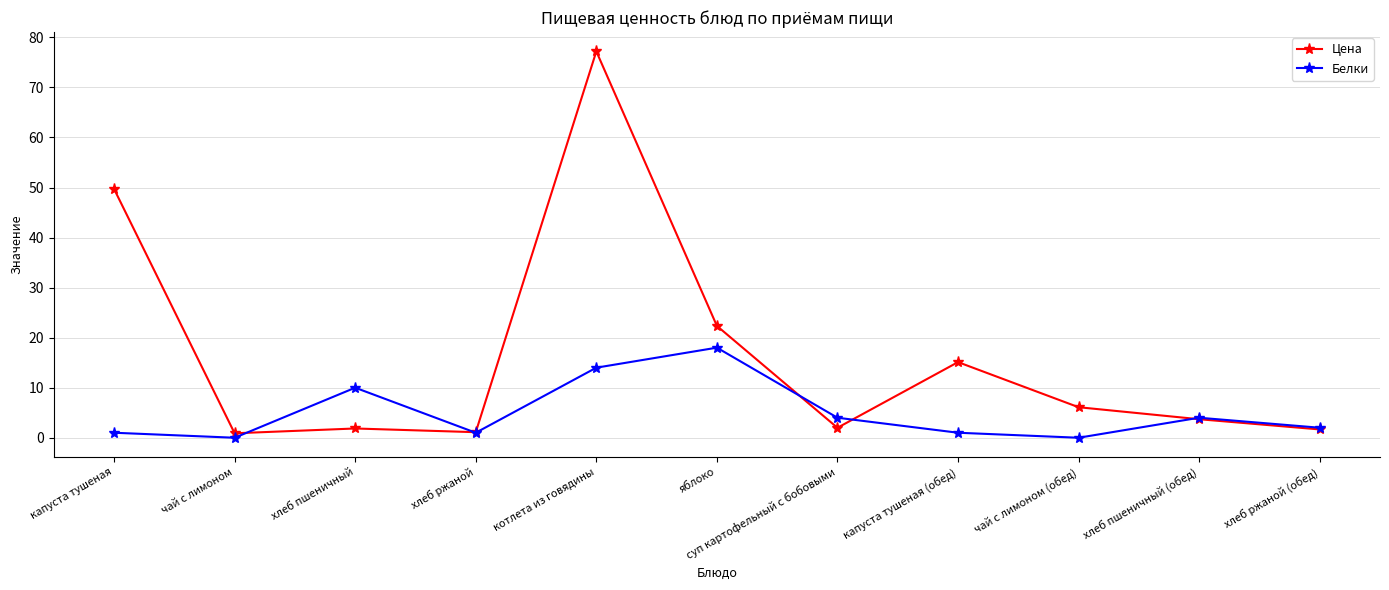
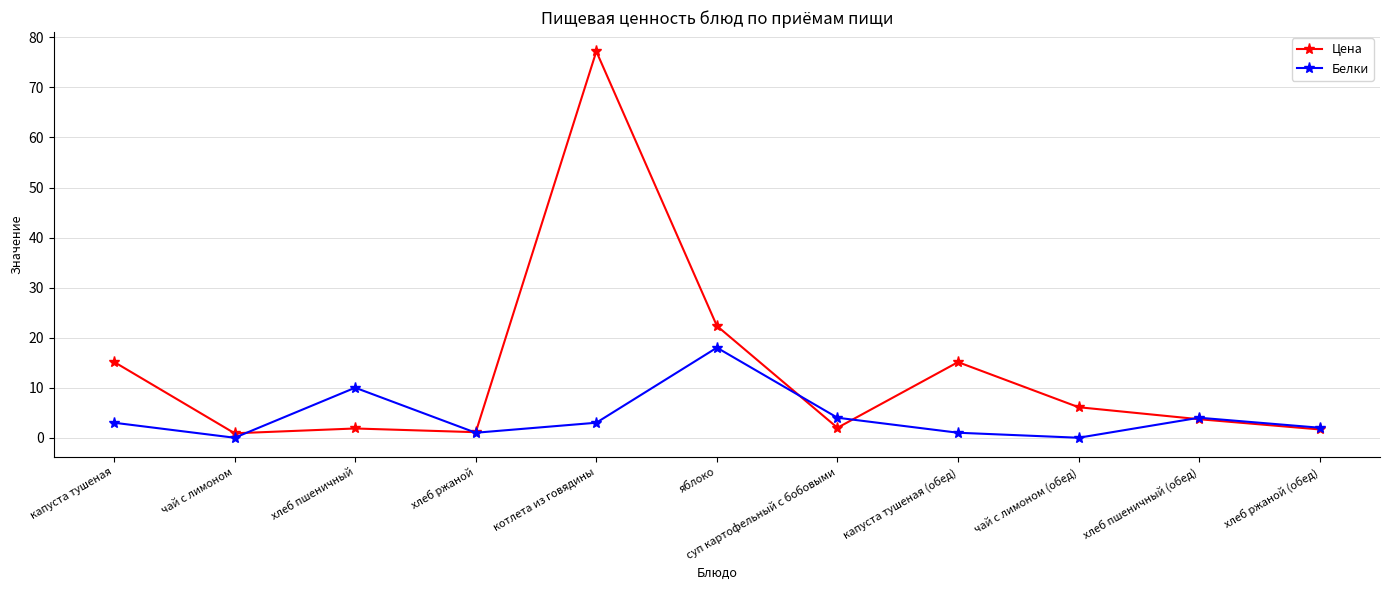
  {
    "Цена": {
-     "капуста тушеная": 50,
+     "капуста тушеная": 15,
      "чай с лимоном": 1,
      "хлеб пшеничный": 2,
      "котлета из говядины": 77,
      "яблоко": 22,
      "суп картофельный с бобовыми": 2,
      "капуста тушеная (обед)": 15,
      "чай с лимоном (обед)": 6
    },
    "Белки": {
-     "капуста тушеная": 1,
+     "капуста тушеная": 3,
      "чай с лимоном": 0,
      "хлеб пшеничный": 10,
-     "котлета из говядины": 14,
+     "котлета из говядины": 3,
      "яблоко": 18,
      "суп картофельный с бобовыми": 4,
      "капуста тушеная (обед)": 1,
      "чай с лимоном (обед)": 0
    }
  }
